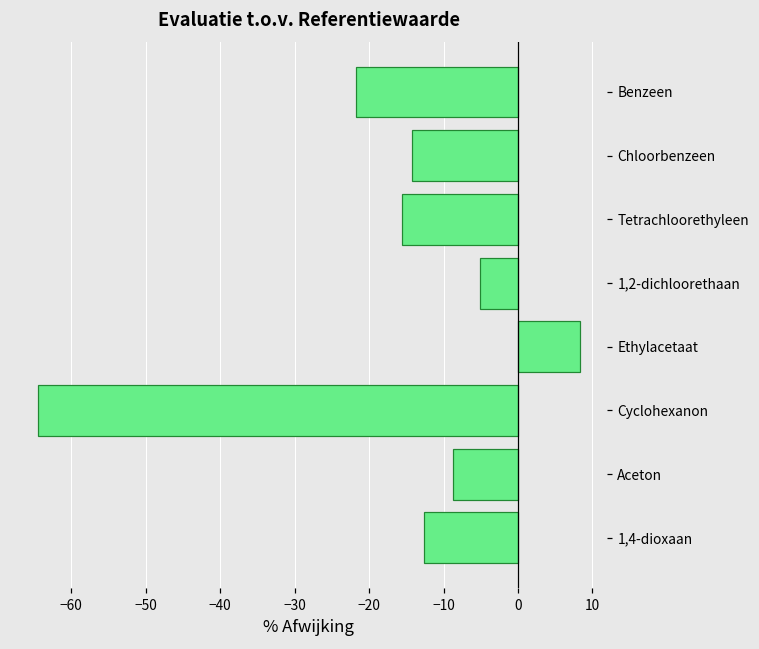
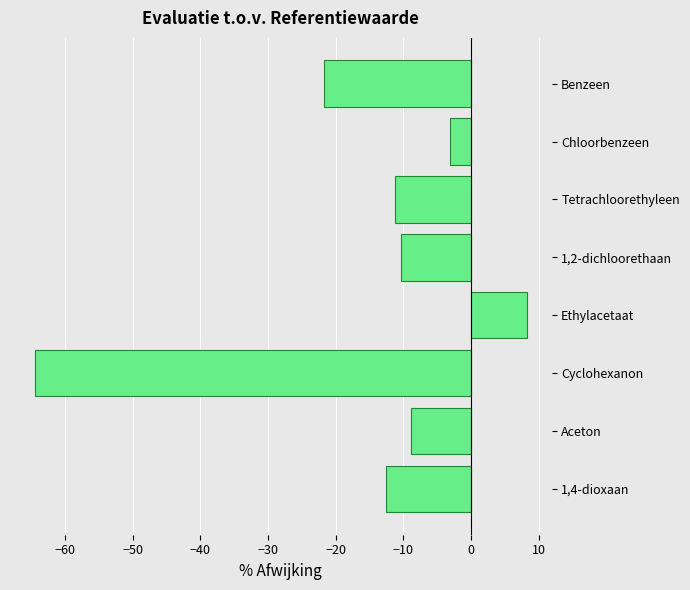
  {
    "Benzeen": -22,
-   "Chloorbenzeen": -14,
-   "Tetrachloorethyleen": -16,
-   "1,2-dichloorethaan": -5,
+   "Chloorbenzeen": -3,
+   "Tetrachloorethyleen": -11,
+   "1,2-dichloorethaan": -10,
    "Ethylacetaat": 8,
    "Cyclohexanon": -64,
    "Aceton": -9,
    "1,4-dioxaan": -13
  }
